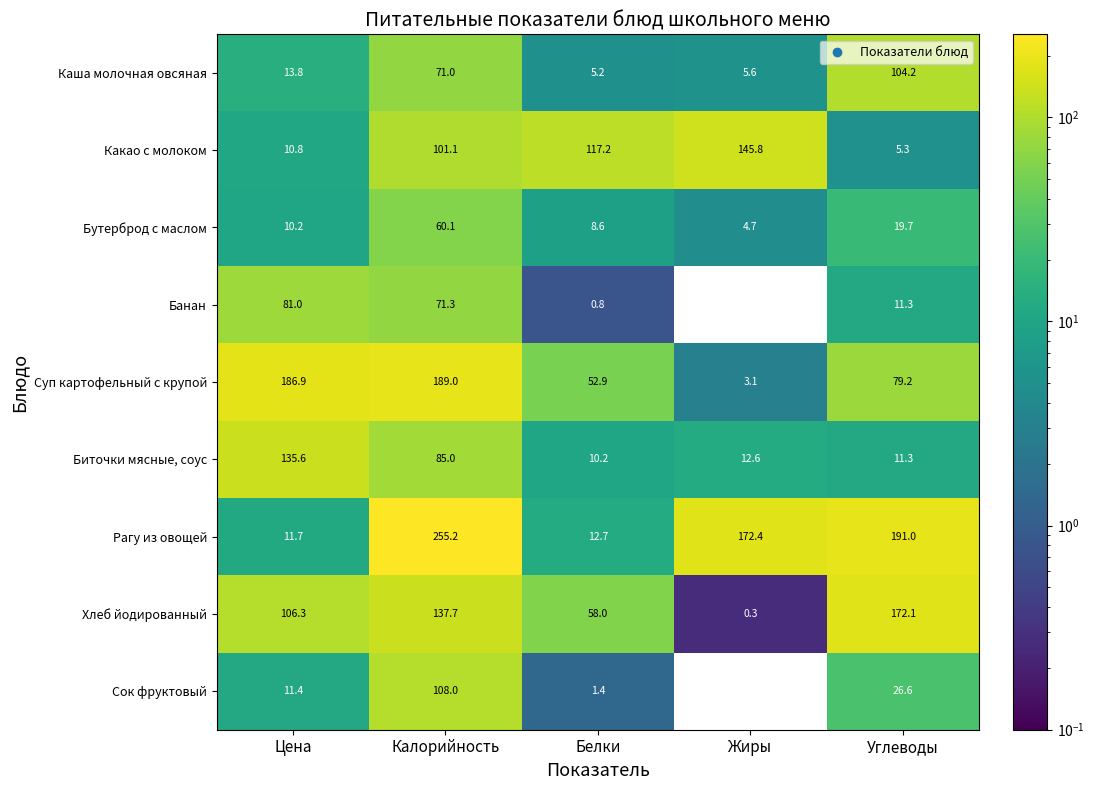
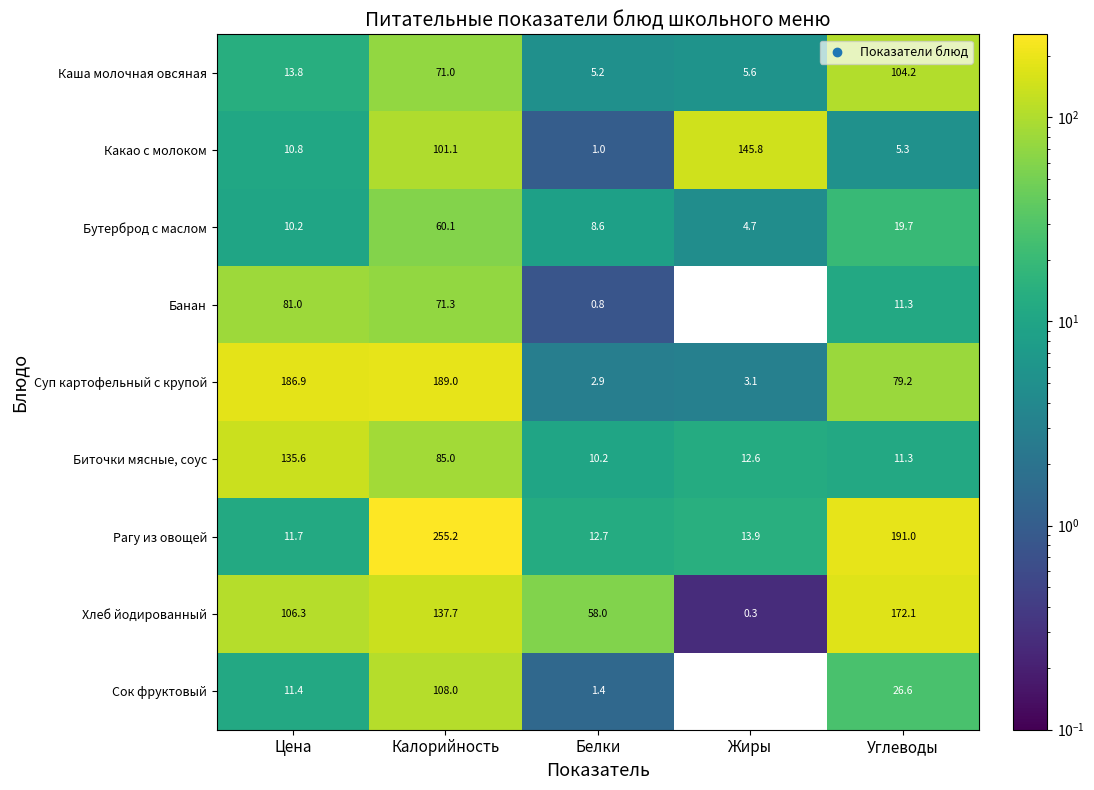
  {
    "Каша молочная овсяная": {
      "Цена": 13.8,
      "Калорийность": 71.0,
      "Белки": 5.2,
      "Жиры": 5.6,
      "Углеводы": 104.2
    },
    "Какао с молоком": {
      "Цена": 10.8,
      "Калорийность": 101.1,
-     "Белки": 117.2,
+     "Белки": 1.0,
      "Жиры": 145.8,
      "Углеводы": 5.3
    },
    "Бутерброд с маслом": {
      "Цена": 10.2,
      "Калорийность": 60.1,
      "Белки": 8.6,
      "Жиры": 4.7,
      "Углеводы": 19.7
    },
    "Банан": {
      "Цена": 81.0,
      "Калорийность": 71.3,
      "Белки": 0.8,
      "Углеводы": 11.3
    },
    "Суп картофельный с крупой": {
      "Цена": 186.9,
      "Калорийность": 189.0,
-     "Белки": 52.9,
+     "Белки": 2.9,
      "Жиры": 3.1,
      "Углеводы": 79.2
    },
    "Биточки мясные, соус": {
      "Цена": 135.6,
      "Калорийность": 85.0,
      "Белки": 10.2,
      "Жиры": 12.6,
      "Углеводы": 11.3
    },
    "Рагу из овощей": {
      "Цена": 11.7,
      "Калорийность": 255.2,
      "Белки": 12.7,
-     "Жиры": 172.4,
+     "Жиры": 13.9,
      "Углеводы": 191.0
    },
    "Хлеб йодированный": {
      "Цена": 106.3,
      "Калорийность": 137.7,
      "Белки": 58.0,
      "Жиры": 0.3,
      "Углеводы": 172.1
    },
    "Сок фруктовый": {
      "Цена": 11.4,
      "Калорийность": 108.0,
      "Белки": 1.4,
      "Углеводы": 26.6
    }
  }
